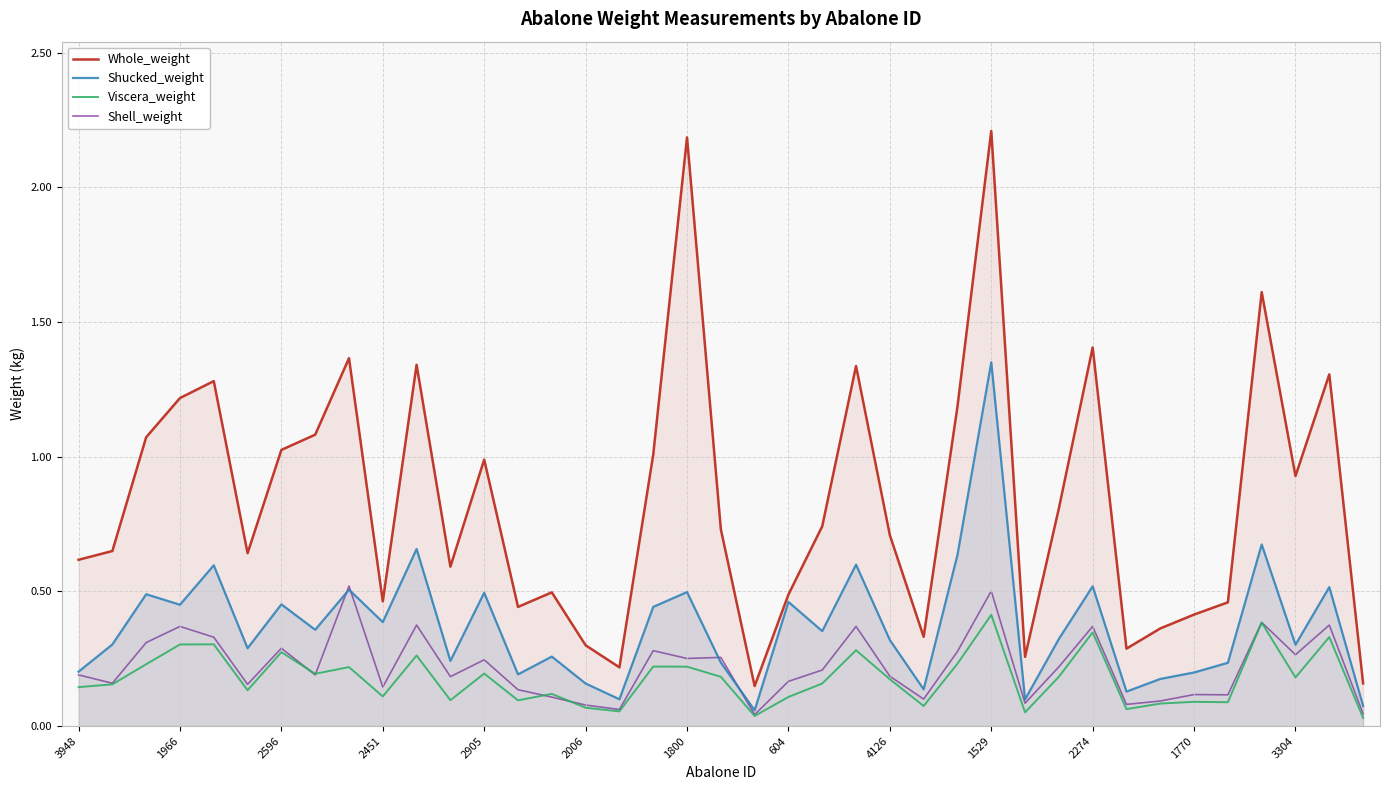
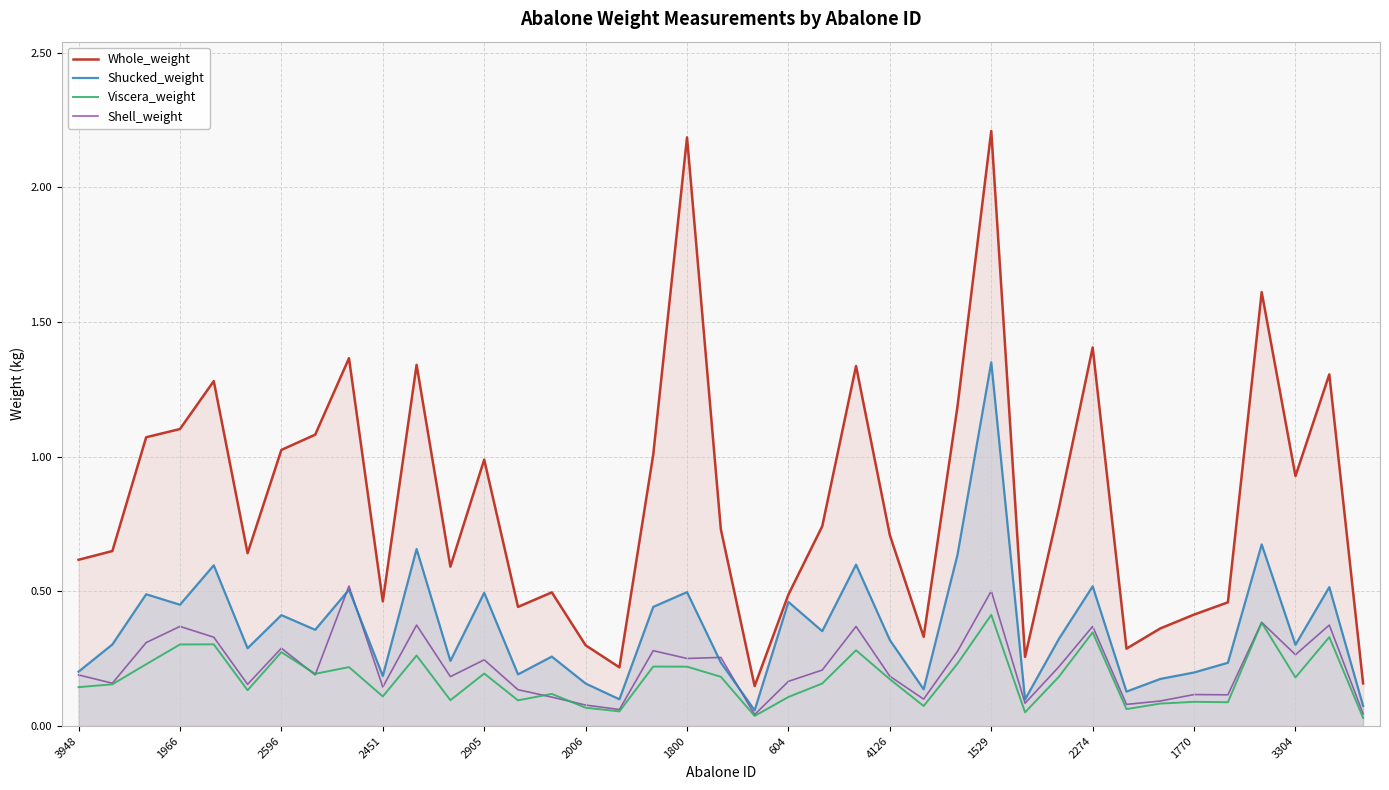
  {
    "Whole_weight": {
      "3948": 0.62,
-     "1966": 1.22,
+     "1966": 1.10,
      "2596": 1.03,
      "2451": 0.46,
      "2905": 0.99,
      "2006": 0.30,
      "1800": 2.19,
      "604": 0.49,
      "4126": 0.71,
      "1529": 2.21,
      "2274": 1.41,
      "1770": 0.41,
      "3304": 0.93
    },
    "Shucked_weight": {
      "3948": 0.20,
      "1966": 0.45,
-     "2596": 0.45,
-     "2451": 0.39,
+     "2596": 0.41,
+     "2451": 0.19,
      "2905": 0.50,
      "2006": 0.16,
      "1800": 0.50,
      "604": 0.46,
      "4126": 0.32,
      "1529": 1.35,
      "2274": 0.52,
      "1770": 0.20,
      "3304": 0.30
    },
    "Viscera_weight": {
      "3948": 0.14,
      "1966": 0.30,
      "2596": 0.27,
      "2451": 0.11,
      "2905": 0.20,
      "2006": 0.07,
      "1800": 0.22,
      "604": 0.11,
      "4126": 0.17,
      "1529": 0.41,
      "2274": 0.35,
      "1770": 0.09,
      "3304": 0.18
    },
    "Shell_weight": {
      "3948": 0.19,
      "1966": 0.37,
      "2596": 0.29,
      "2451": 0.15,
      "2905": 0.25,
      "2006": 0.08,
      "1800": 0.25,
      "604": 0.17,
      "4126": 0.19,
      "1529": 0.50,
      "2274": 0.37,
      "1770": 0.12,
      "3304": 0.27
    }
  }
